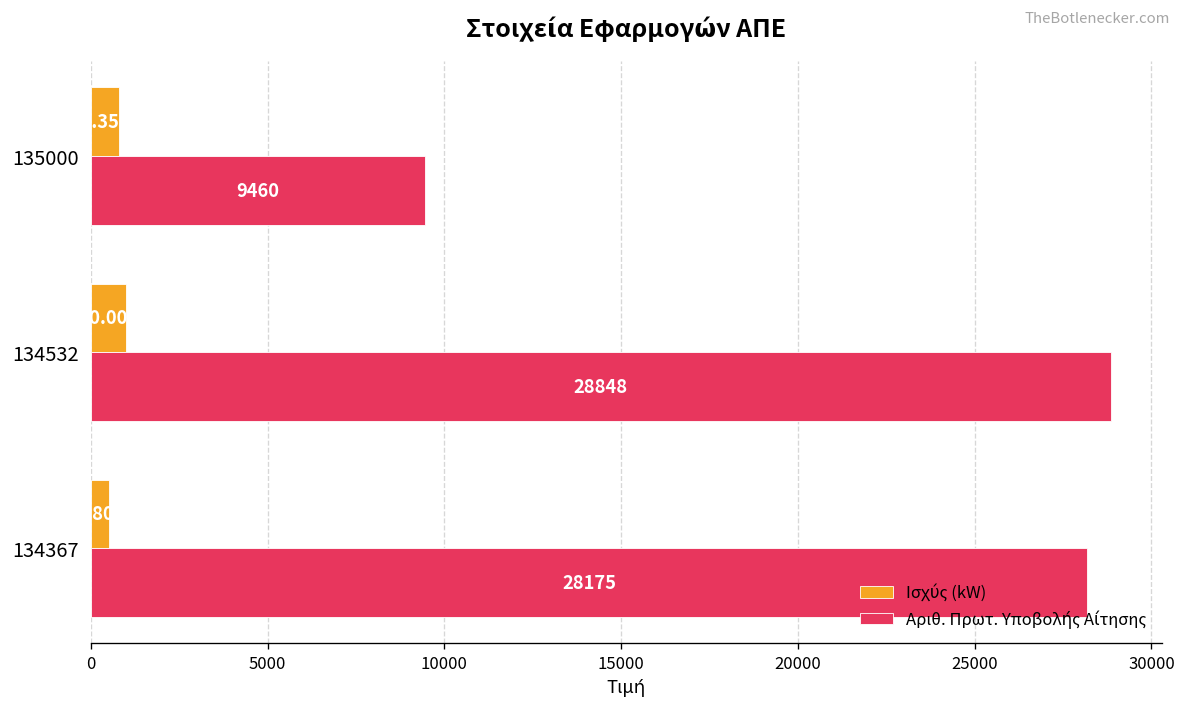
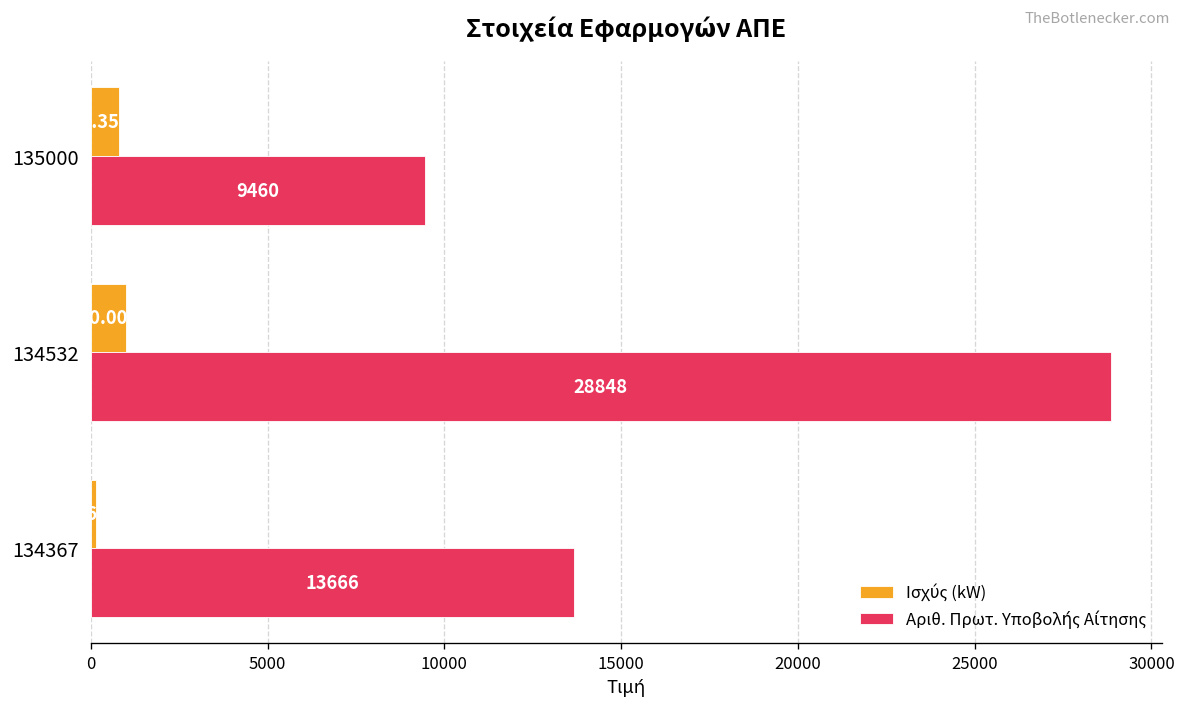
  {
    "Ισχύς (kW)": {
      "135000": 800,
      "134532": 1000,
-     "134367": 500
+     "134367": 200
    },
    "Αριθ. Πρωτ. Υποβολής Αίτησης": {
      "135000": 9460,
      "134532": 28848,
-     "134367": 28175
+     "134367": 13666
    }
  }
